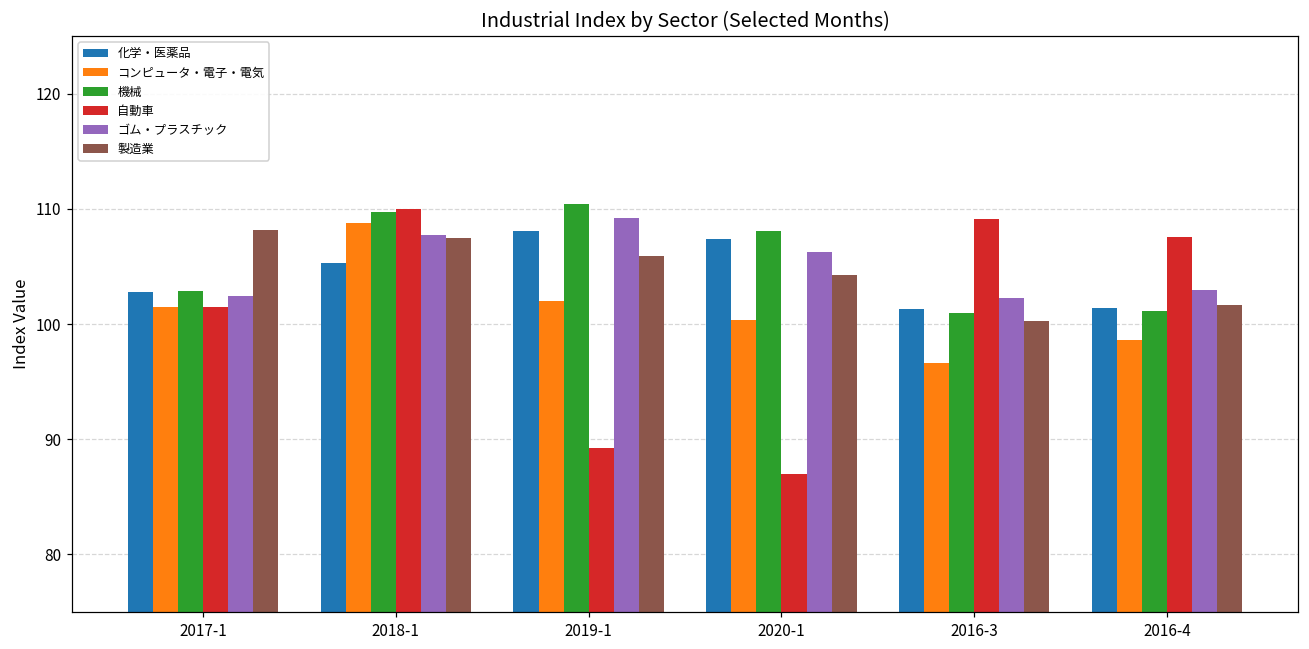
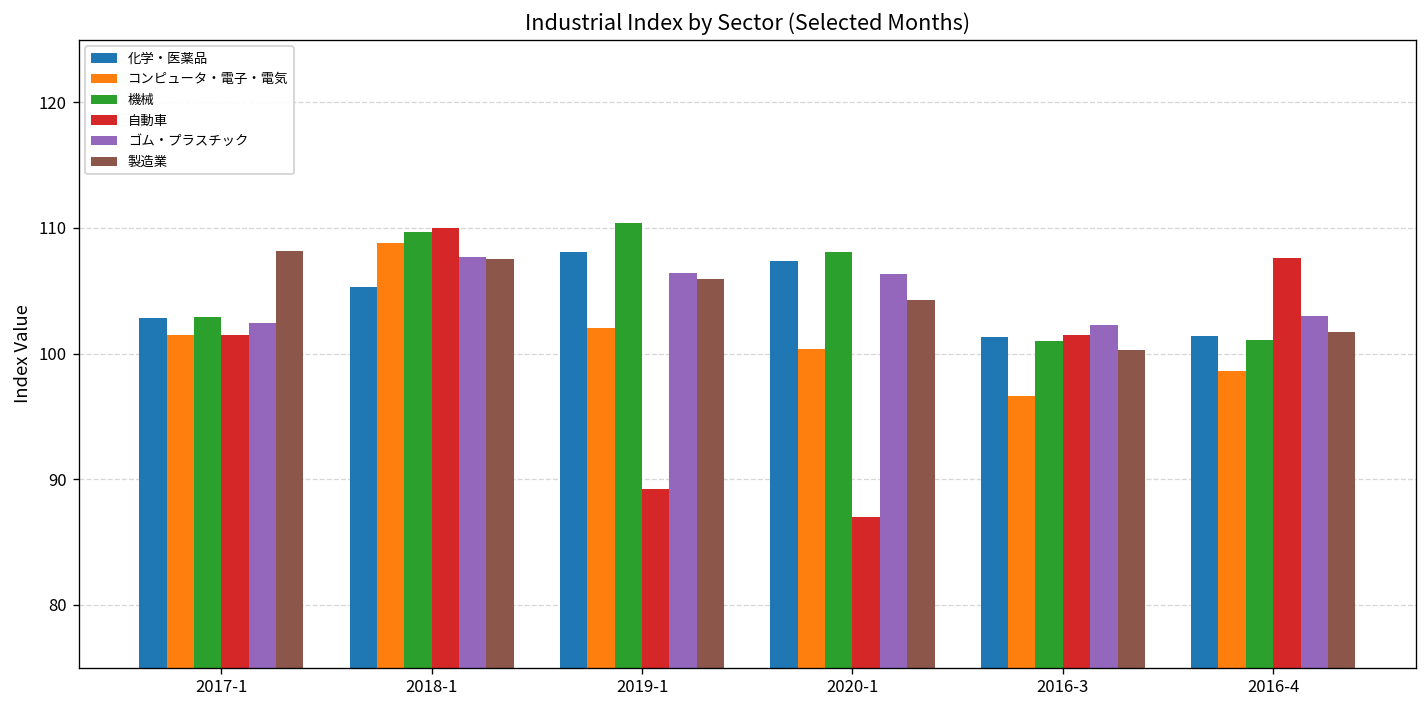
  {
    "化学・医薬品": {
      "2017-1": 102.8,
      "2018-1": 105.3,
      "2019-1": 108.1,
      "2020-1": 107.4,
      "2016-3": 101.3,
      "2016-4": 101.4
    },
    "コンピュータ・電子・電気": {
      "2017-1": 101.5,
      "2018-1": 108.8,
      "2019-1": 102.0,
      "2020-1": 100.4,
      "2016-3": 96.6,
      "2016-4": 98.6
    },
    "機械": {
      "2017-1": 102.9,
      "2018-1": 109.7,
      "2019-1": 110.4,
      "2020-1": 108.1,
      "2016-3": 101.0,
      "2016-4": 101.1
    },
    "自動車": {
      "2017-1": 101.5,
      "2018-1": 110.0,
      "2019-1": 89.2,
      "2020-1": 87.0,
-     "2016-3": 109.1,
+     "2016-3": 101.5,
      "2016-4": 107.6
    },
    "ゴム・プラスチック": {
      "2017-1": 102.4,
      "2018-1": 107.7,
-     "2019-1": 109.2,
+     "2019-1": 106.4,
      "2020-1": 106.3,
      "2016-3": 102.3,
      "2016-4": 103.0
    },
    "製造業": {
      "2017-1": 108.2,
      "2018-1": 107.5,
      "2019-1": 105.9,
      "2020-1": 104.3,
      "2016-3": 100.3,
      "2016-4": 101.7
    }
  }
